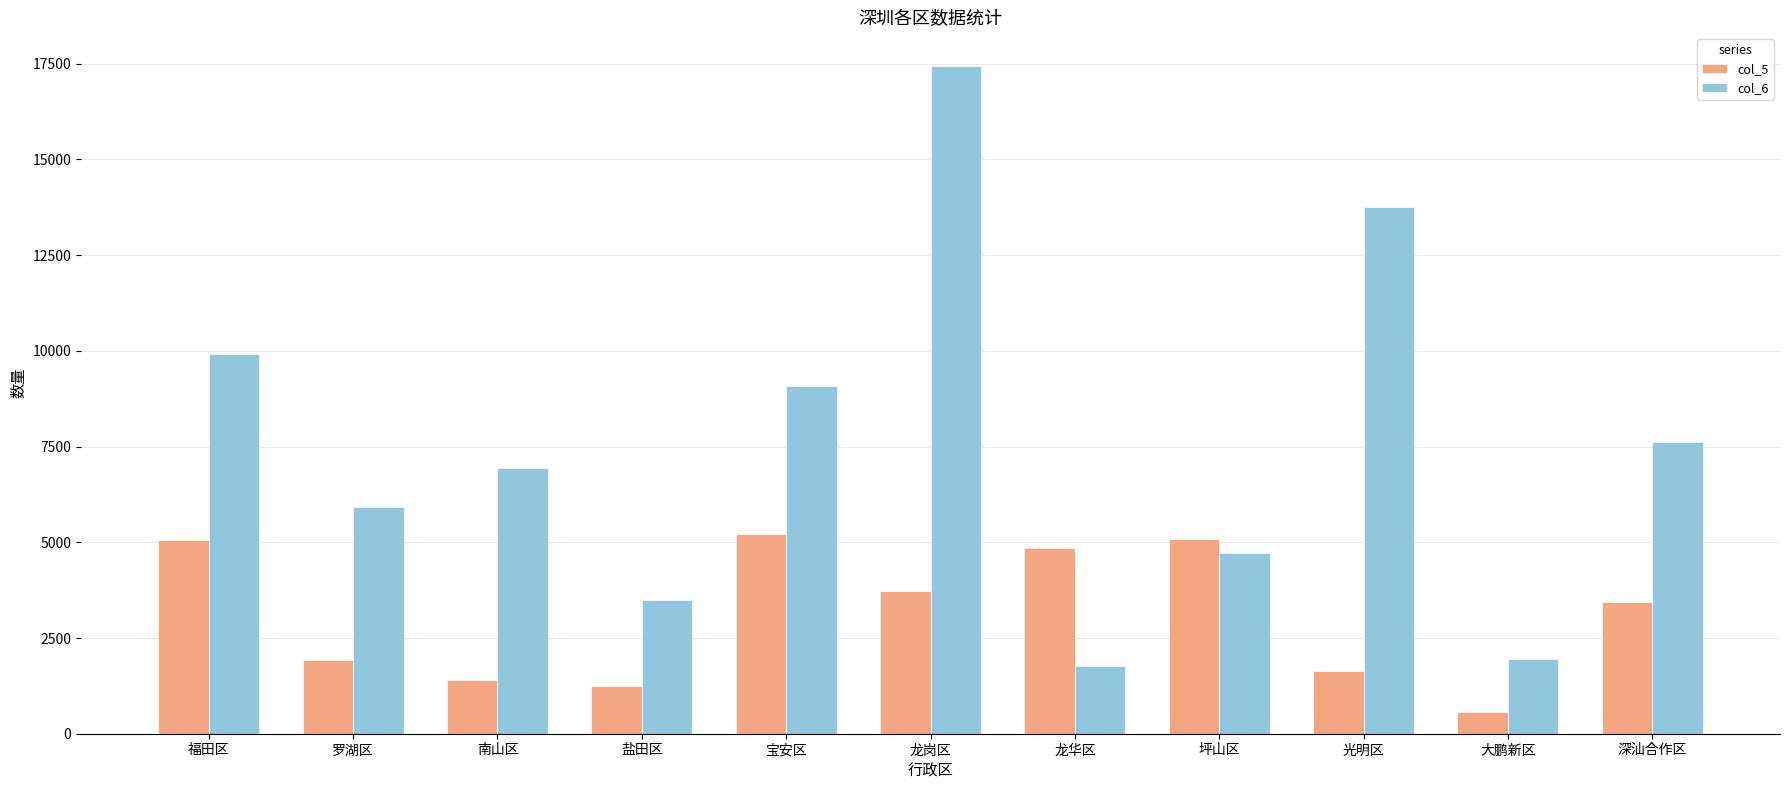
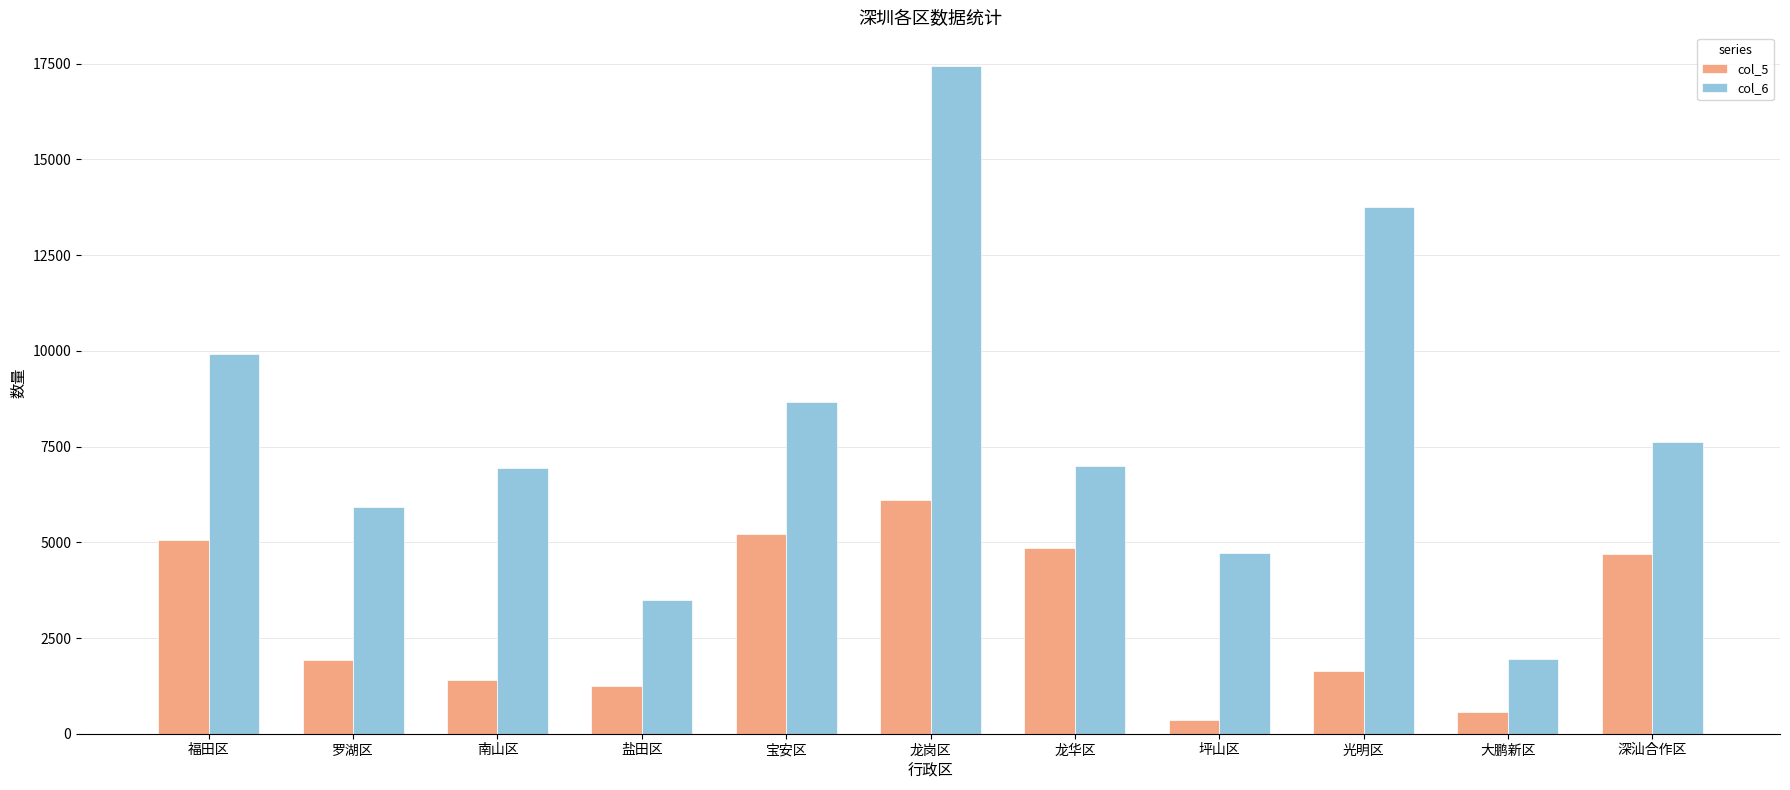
  {
    "col_5": {
      "福田区": 5000,
      "罗湖区": 1900,
      "南山区": 1400,
      "盐田区": 1200,
      "宝安区": 5200,
-     "龙岗区": 3700,
+     "龙岗区": 6100,
      "龙华区": 4900,
-     "坪山区": 5100,
+     "坪山区": 400,
      "光明区": 1600,
      "大鹏新区": 600,
-     "深汕合作区": 3400
+     "深汕合作区": 4700
    },
    "col_6": {
      "福田区": 9900,
      "罗湖区": 5900,
      "南山区": 6900,
      "盐田区": 3500,
-     "宝安区": 9100,
+     "宝安区": 8700,
      "龙岗区": 17400,
-     "龙华区": 1800,
+     "龙华区": 7000,
      "坪山区": 4700,
      "光明区": 13800,
      "大鹏新区": 2000,
      "深汕合作区": 7600
    }
  }
